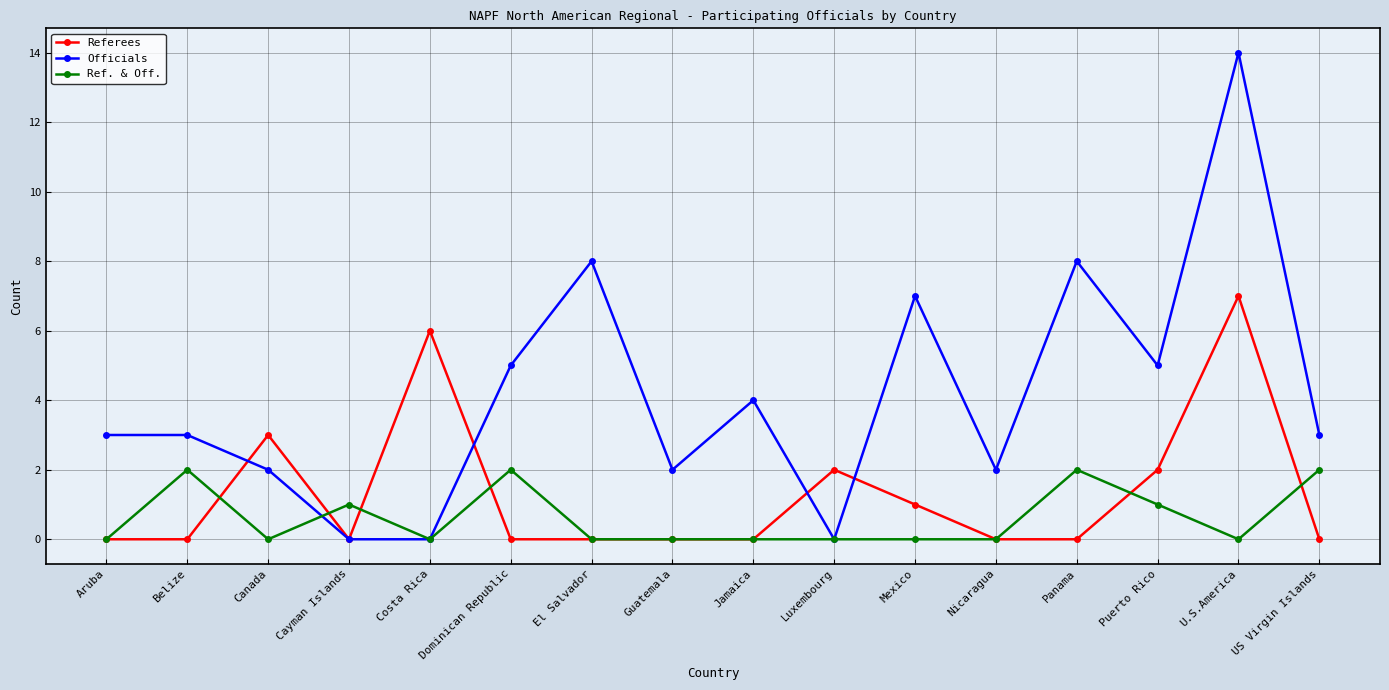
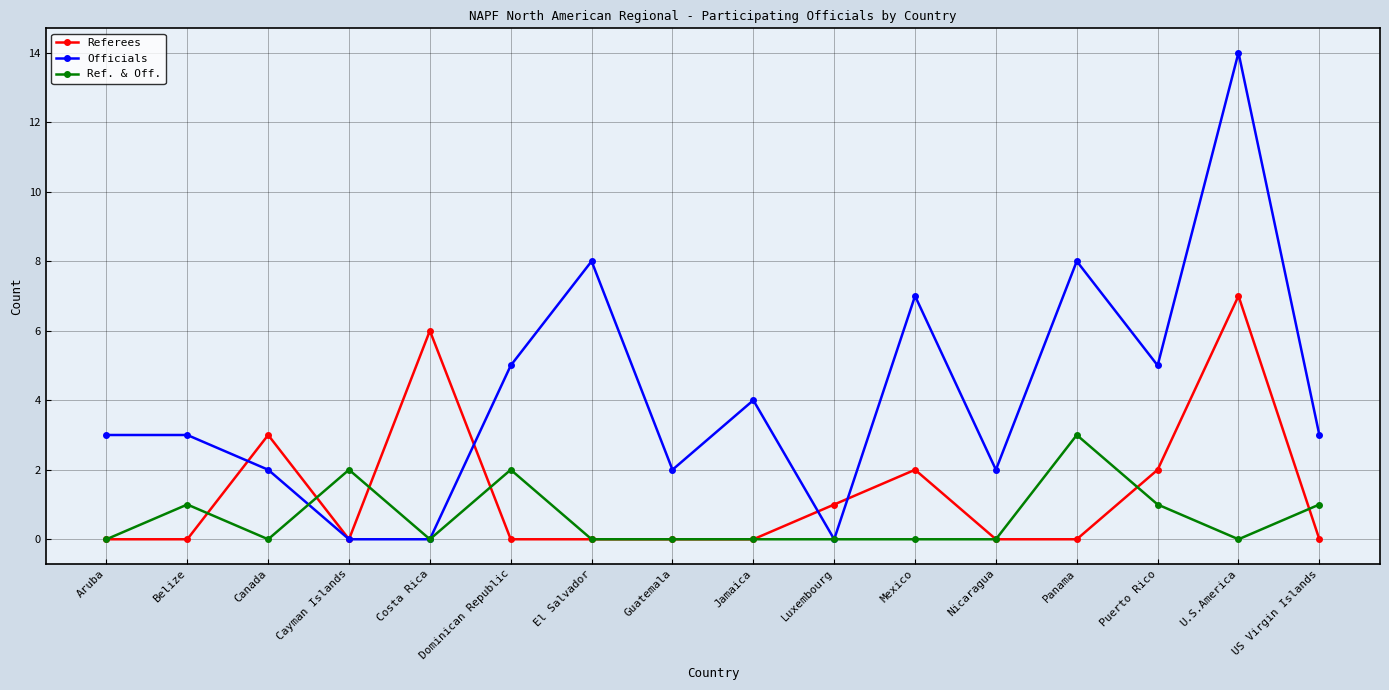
  {
    "Referees": {
      "Belize": 0,
      "Canada": 3,
      "Costa Rica": 6,
      "Dominican Republic": 0,
-     "Luxembourg": 2,
-     "Mexico": 1,
+     "Luxembourg": 1,
+     "Mexico": 2,
      "Panama": 0,
      "Puerto Rico": 2,
      "U.S.America": 7,
      "US Virgin Islands": 0
    },
    "Officials": {
      "Aruba": 3,
      "Belize": 3,
      "Canada": 2,
      "Dominican Republic": 5,
      "El Salvador": 8,
      "Guatemala": 2,
      "Jamaica": 4,
      "Mexico": 7,
      "Nicaragua": 2,
      "Panama": 8,
      "Puerto Rico": 5,
      "U.S.America": 14,
      "US Virgin Islands": 3
    },
    "Ref. & Off.": {
-     "Belize": 2,
+     "Belize": 1,
      "Canada": 0,
-     "Cayman Islands": 1,
+     "Cayman Islands": 2,
      "Dominican Republic": 2,
      "Mexico": 0,
-     "Panama": 2,
+     "Panama": 3,
      "Puerto Rico": 1,
      "U.S.America": 0,
-     "US Virgin Islands": 2
+     "US Virgin Islands": 1
    }
  }
